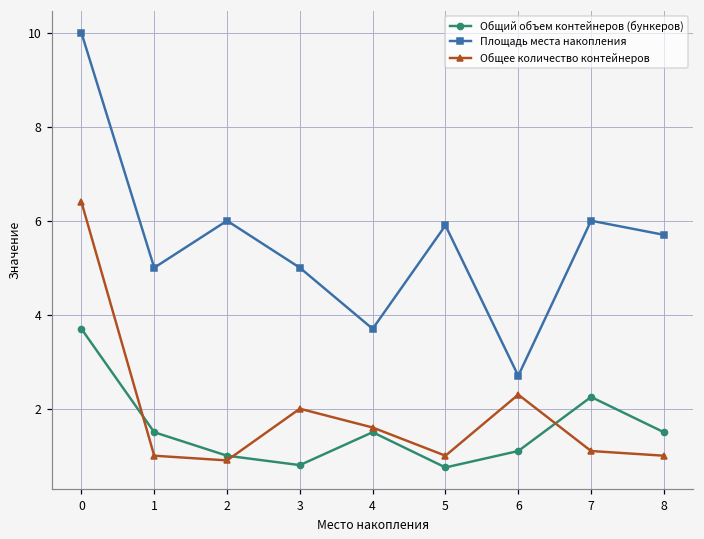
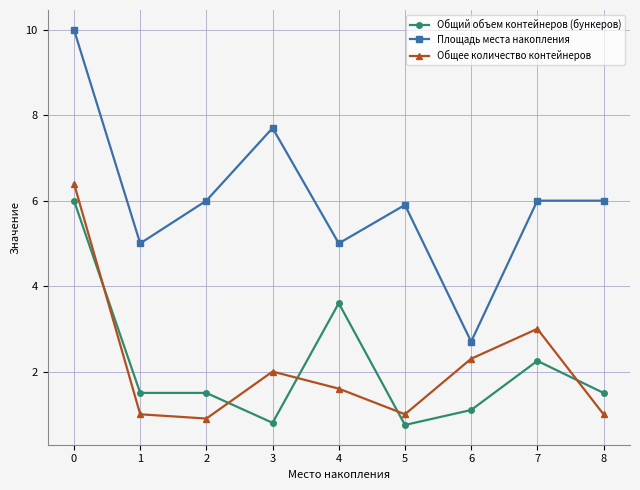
  {
    "Общий объем контейнеров (бункеров)": {
-     "0": 3.7,
+     "0": 6.0,
      "1": 1.5,
-     "2": 1.0,
+     "2": 1.5,
      "3": 0.8,
-     "4": 1.5,
+     "4": 3.6,
      "5": 0.8,
      "6": 1.1,
      "7": 2.3,
      "8": 1.5
    },
    "Площадь места накопления": {
      "0": 10.0,
      "1": 5.0,
      "2": 6.0,
-     "3": 5.0,
-     "4": 3.7,
+     "3": 7.7,
+     "4": 5.0,
      "5": 5.9,
      "6": 2.7,
      "7": 6.0,
-     "8": 5.7
+     "8": 6.0
    },
    "Общее количество контейнеров": {
      "0": 6.4,
      "1": 1.0,
      "2": 0.9,
      "3": 2.0,
      "4": 1.6,
      "5": 1.0,
      "6": 2.3,
-     "7": 1.1,
+     "7": 3.0,
      "8": 1.0
    }
  }
